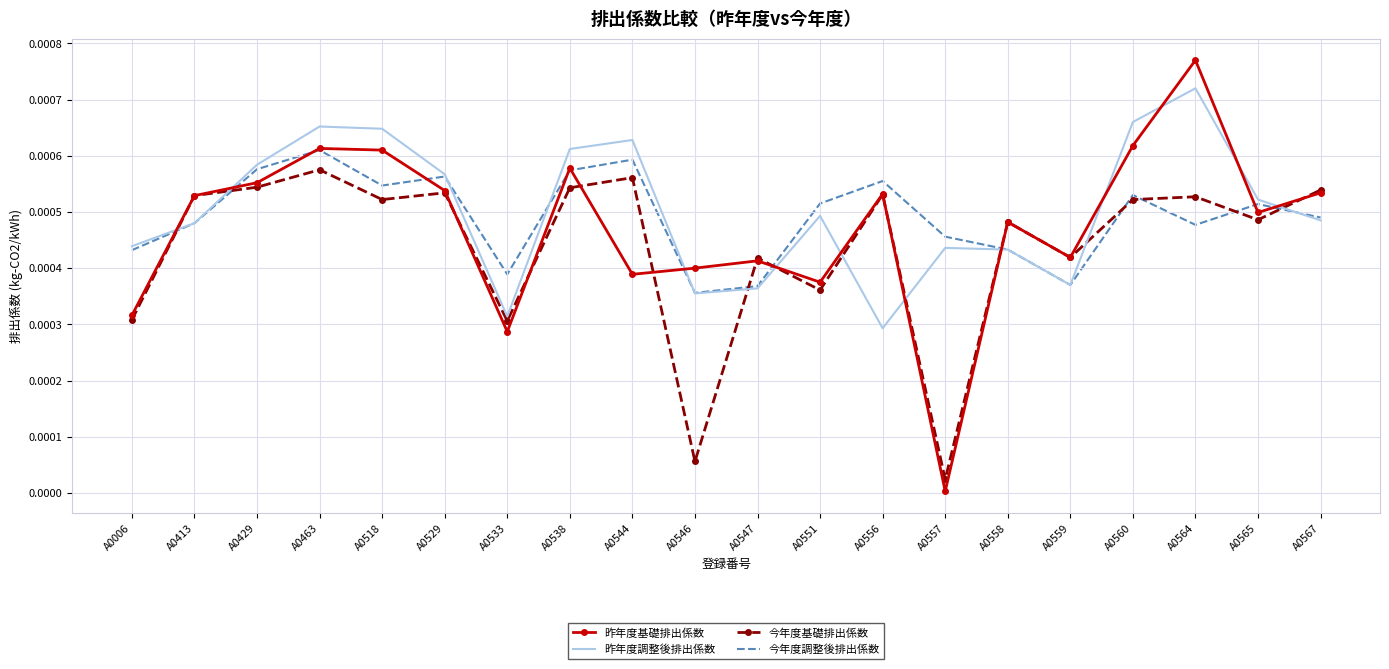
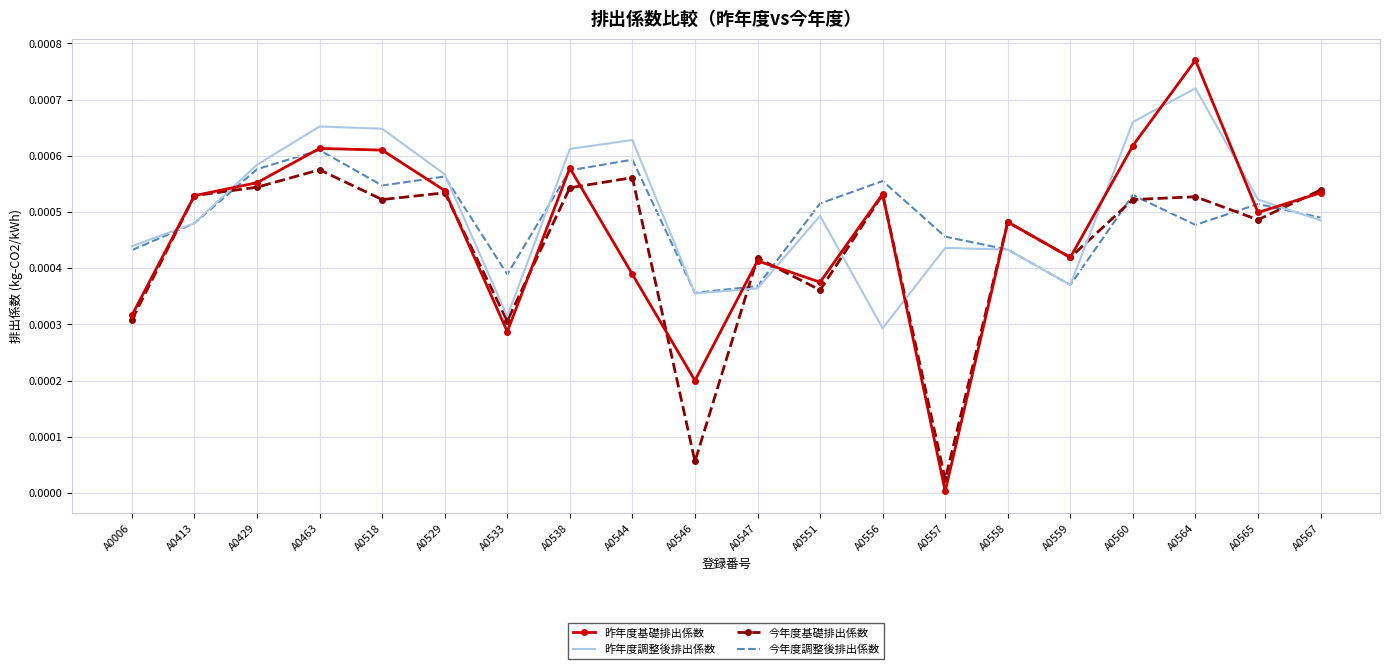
  {
    "昨年度基礎排出係数": {
      "A0006": 0.00032,
      "A0429": 0.00055,
      "A0518": 0.00061,
      "A0533": 0.00029,
      "A0544": 0.00039,
-     "A0546": 0.0004,
+     "A0546": 0.0002,
      "A0547": 0.00041,
      "A0551": 0.00038,
      "A0557": 0.0000,
      "A0560": 0.00062,
      "A0564": 0.00077,
      "A0565": 0.0005,
      "A0567": 0.00053
    },
    "昨年度調整後排出係数": {
      "A0006": 0.00044,
      "A0429": 0.00058,
      "A0463": 0.00065,
      "A0518": 0.00065,
      "A0533": 0.00031,
      "A0538": 0.00061,
      "A0544": 0.00063,
      "A0551": 0.00049,
      "A0556": 0.00029,
      "A0557": 0.00044,
      "A0560": 0.00066,
      "A0564": 0.00072,
      "A0565": 0.00052,
      "A0567": 0.00049
    },
    "今年度基礎排出係数": {
      "A0006": 0.00031,
      "A0429": 0.00054,
      "A0463": 0.00058,
      "A0518": 0.00052,
      "A0533": 0.00031,
      "A0538": 0.00054,
      "A0544": 0.00056,
      "A0546": 0.00006,
      "A0547": 0.00042,
      "A0551": 0.00036,
      "A0557": 0.00002,
      "A0560": 0.00052,
      "A0564": 0.00053,
      "A0565": 0.00049,
      "A0567": 0.00054
    },
    "今年度調整後排出係数": {
      "A0006": 0.00043,
      "A0429": 0.00058,
      "A0518": 0.00055,
      "A0533": 0.00039,
      "A0544": 0.00059,
      "A0551": 0.00052,
      "A0556": 0.00056,
      "A0557": 0.00046,
      "A0560": 0.00053,
      "A0564": 0.00048,
      "A0565": 0.00051,
      "A0567": 0.00049
    }
  }
